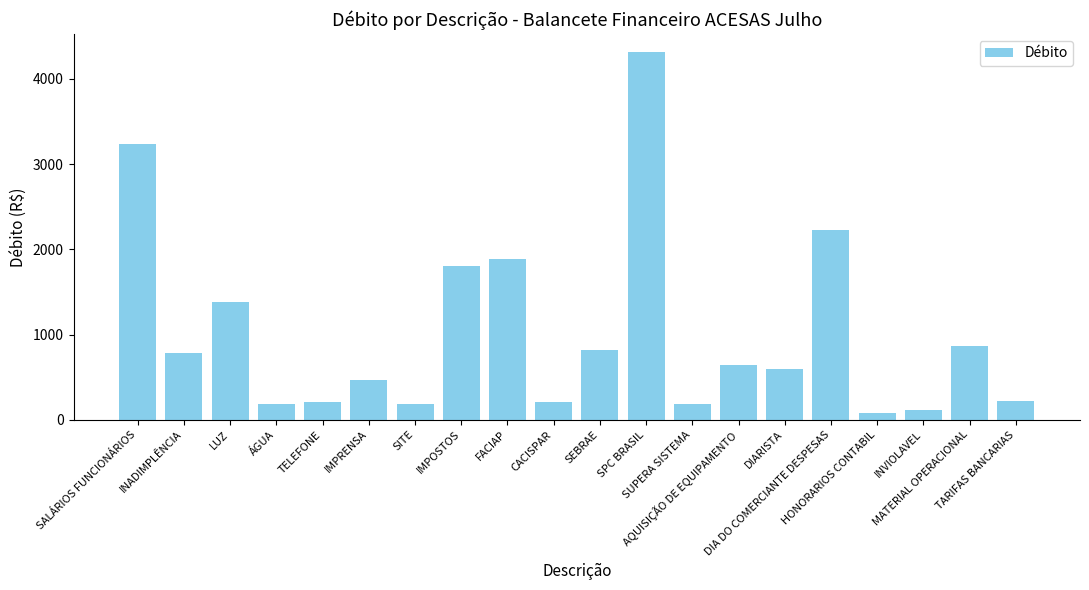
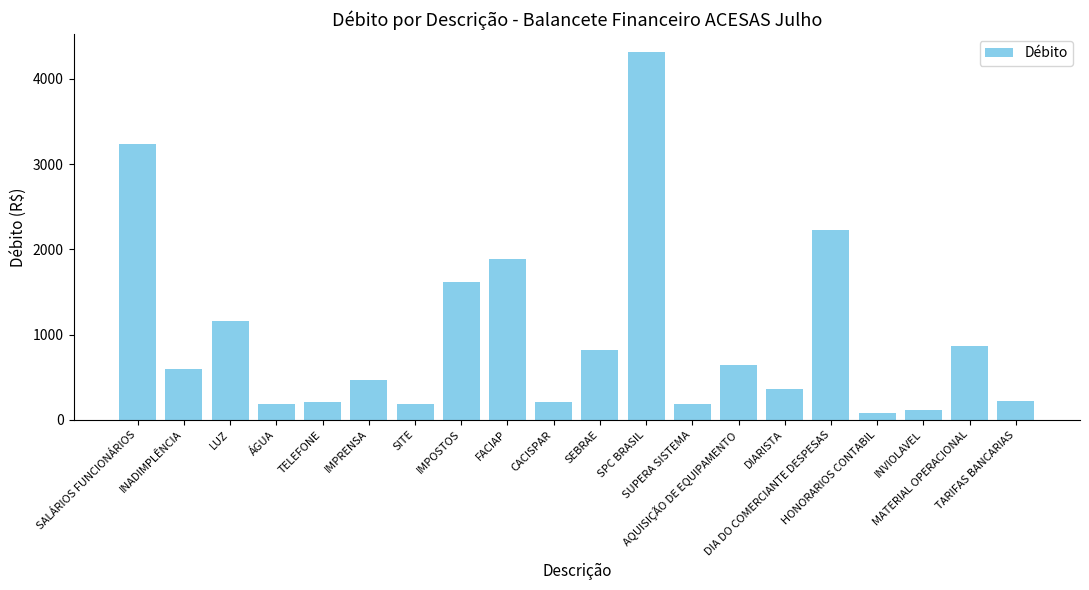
  {
    "SALÁRIOS FUNCIONÁRIOS": 3200,
-   "INADIMPLÊNCIA": 800,
-   "LUZ": 1400,
+   "INADIMPLÊNCIA": 600,
+   "LUZ": 1200,
    "ÁGUA": 200,
    "TELEFONE": 200,
    "IMPRENSA": 500,
    "SITE": 200,
-   "IMPOSTOS": 1800,
+   "IMPOSTOS": 1600,
    "FACIAP": 1900,
    "CACISPAR": 200,
    "SEBRAE": 800,
    "SPC BRASIL": 4300,
    "SUPERA SISTEMA": 200,
    "AQUISIÇÃO DE EQUIPAMENTO": 600,
-   "DIARISTA": 600,
+   "DIARISTA": 400,
    "DIA DO COMERCIANTE DESPESAS": 2200,
    "HONORARIOS CONTABIL": 100,
    "INVIOLAVEL": 100,
    "MATERIAL OPERACIONAL": 900,
    "TARIFAS BANCARIAS": 200
  }
